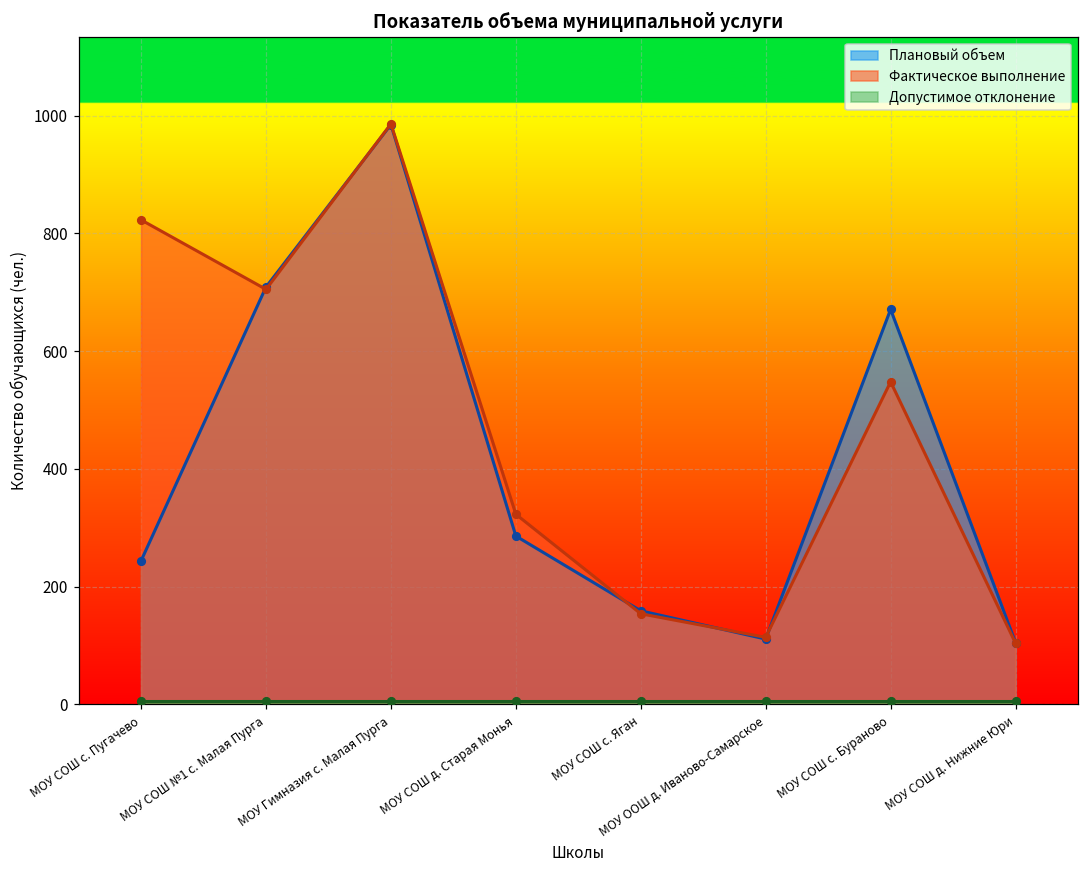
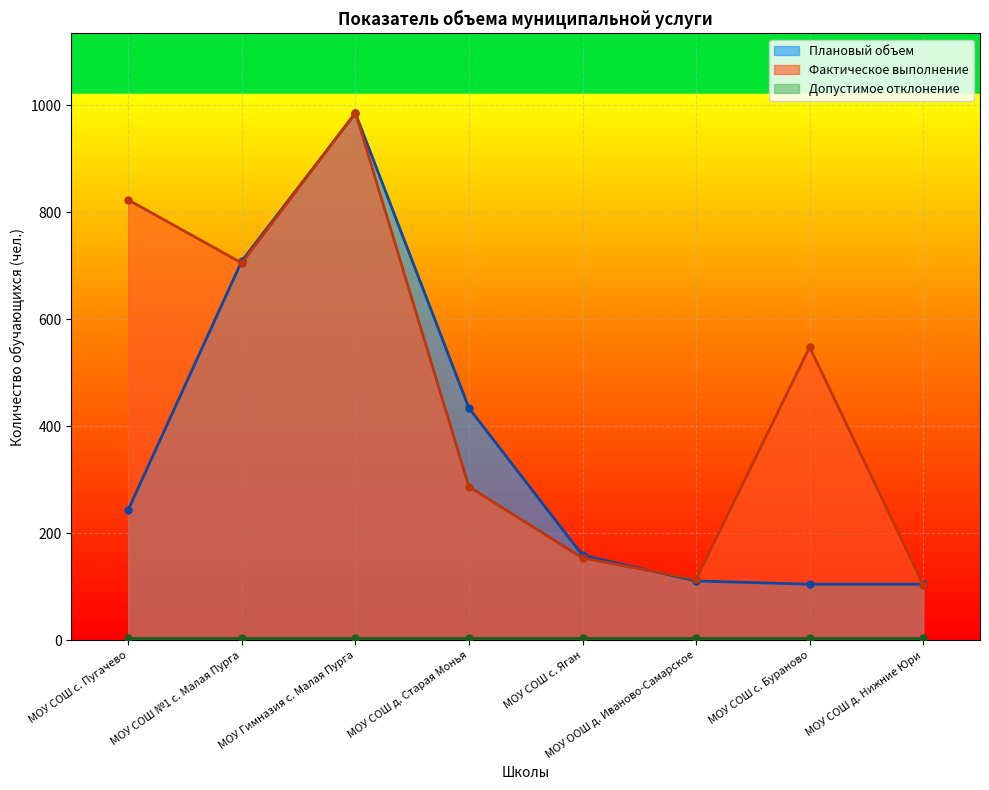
  {
    "Плановый объем": {
      "МОУ СОШ с. Пугачево": 240,
-     "МОУ СОШ д. Старая Монья": 290,
+     "МОУ СОШ д. Старая Монья": 430,
      "МОУ СОШ с. Яган": 160,
-     "МОУ СОШ с. Бураново": 670
+     "МОУ СОШ с. Бураново": 110
    },
    "Фактическое выполнение": {
      "МОУ СОШ с. Пугачево": 820,
-     "МОУ СОШ д. Старая Монья": 320,
+     "МОУ СОШ д. Старая Монья": 290,
      "МОУ СОШ с. Яган": 150,
      "МОУ СОШ с. Бураново": 550
    },
    "Допустимое отклонение": {
      "МОУ СОШ с. Пугачево": 10,
      "МОУ СОШ №1 с. Малая Пурга": 10,
      "МОУ Гимназия с. Малая Пурга": 10,
      "МОУ СОШ д. Старая Монья": 10,
      "МОУ СОШ с. Яган": 10,
      "МОУ ООШ д. Иваново-Самарское": 10,
      "МОУ СОШ с. Бураново": 10,
      "МОУ СОШ д. Нижние Юри": 10
    }
  }
